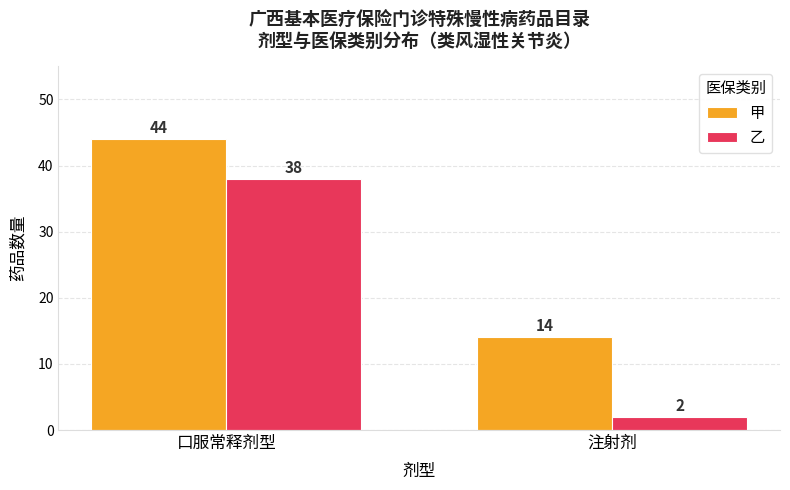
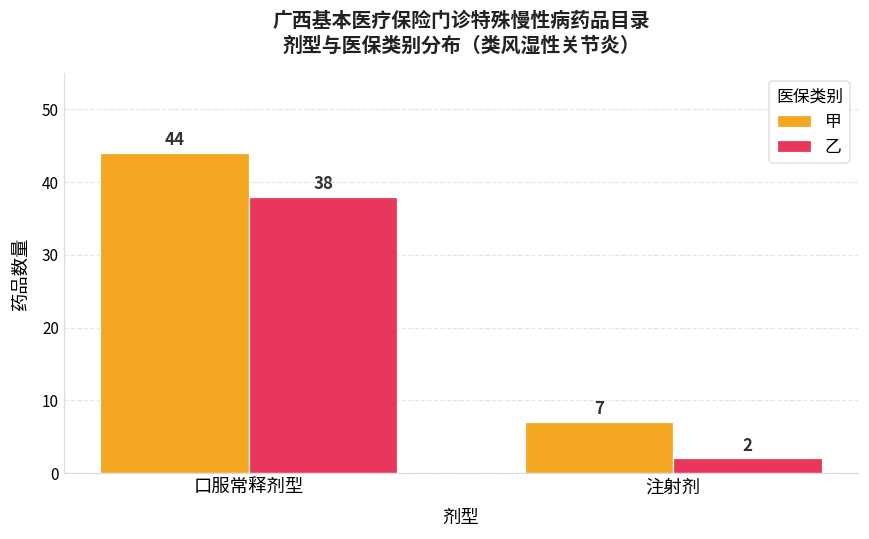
  {
    "甲": {
      "口服常释剂型": 44,
-     "注射剂": 14
+     "注射剂": 7
    },
    "乙": {
      "口服常释剂型": 38,
      "注射剂": 2
    }
  }
